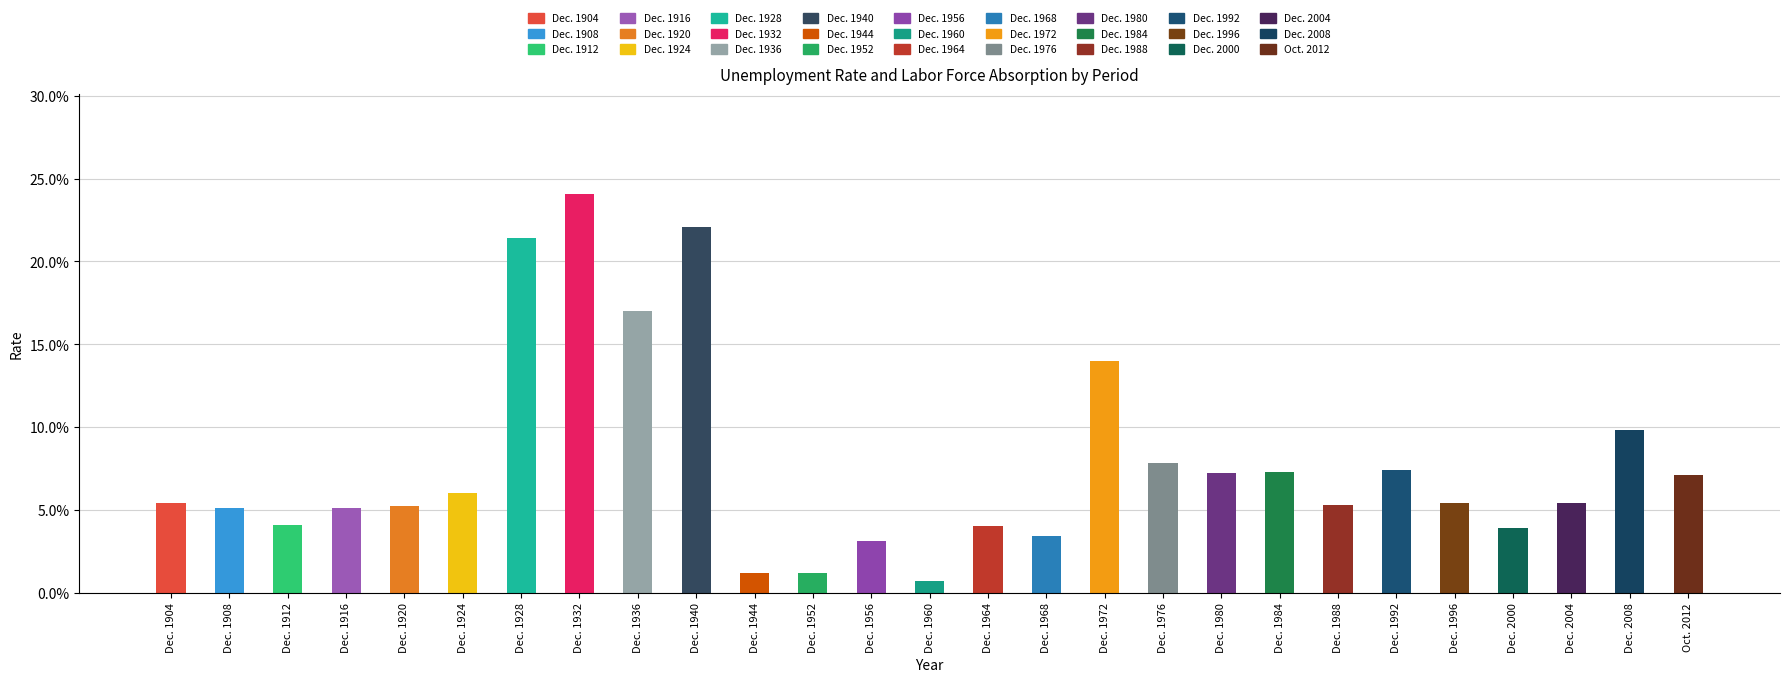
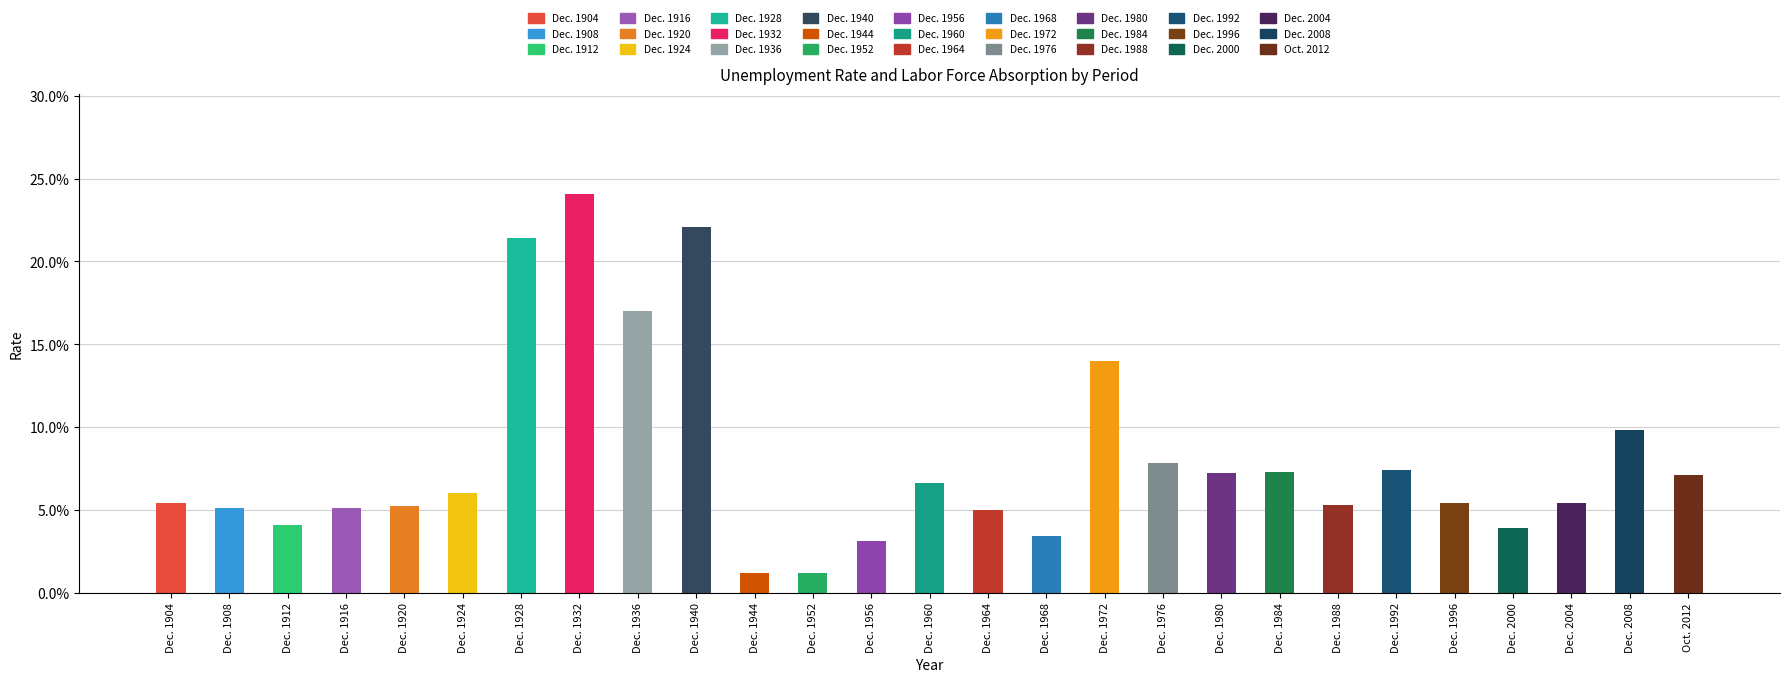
  {
    "Dec. 1904": "5.4%",
    "Dec. 1908": "5.1%",
    "Dec. 1912": "4.1%",
    "Dec. 1916": "5.1%",
    "Dec. 1920": "5.2%",
    "Dec. 1924": "6.0%",
    "Dec. 1928": "21.4%",
    "Dec. 1932": "24.1%",
    "Dec. 1936": "17.0%",
    "Dec. 1940": "22.1%",
    "Dec. 1944": "1.2%",
    "Dec. 1952": "1.2%",
    "Dec. 1956": "3.1%",
-   "Dec. 1960": "0.7%",
-   "Dec. 1964": "4.0%",
+   "Dec. 1960": "6.6%",
+   "Dec. 1964": "5.0%",
    "Dec. 1968": "3.4%",
    "Dec. 1972": "14.0%",
    "Dec. 1976": "7.8%",
    "Dec. 1980": "7.2%",
    "Dec. 1984": "7.3%",
    "Dec. 1988": "5.3%",
    "Dec. 1992": "7.4%",
    "Dec. 1996": "5.4%",
    "Dec. 2000": "3.9%",
    "Dec. 2004": "5.4%",
    "Dec. 2008": "9.8%",
    "Oct. 2012": "7.1%"
  }
